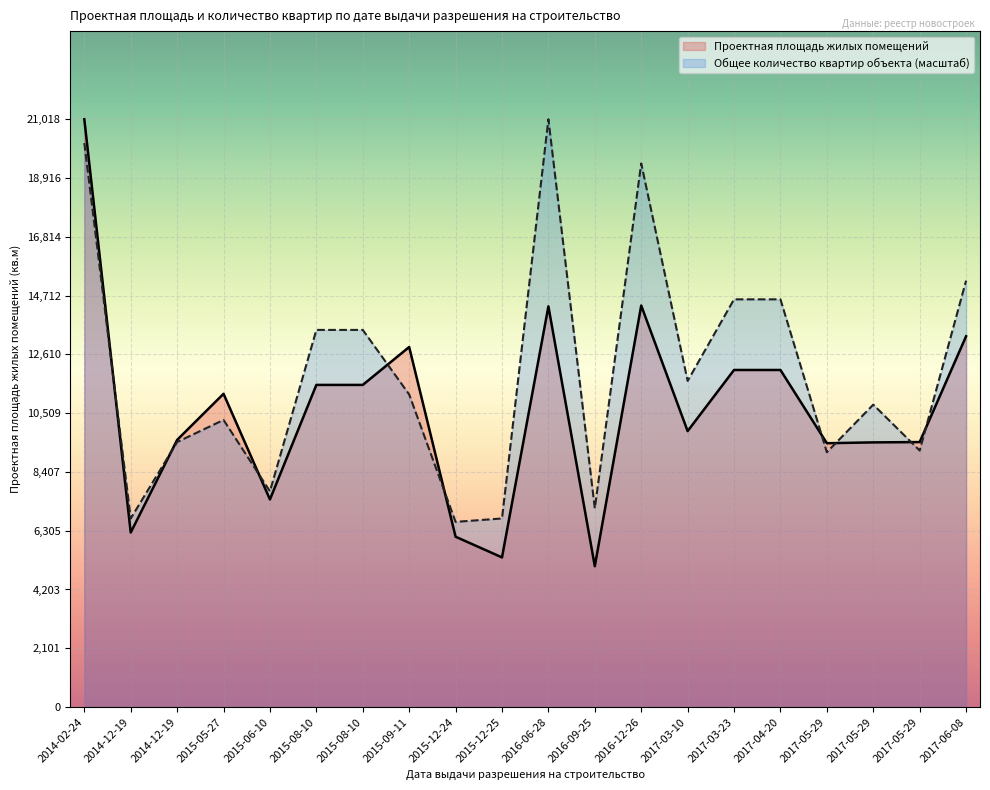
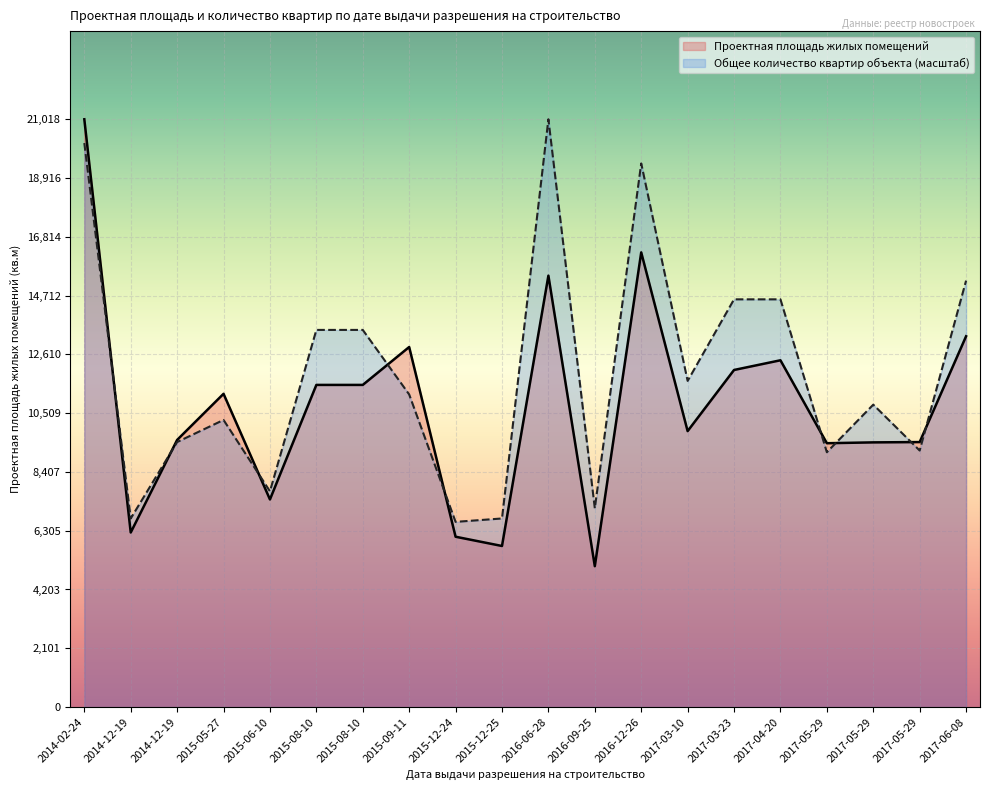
  {
    "Проектная площадь жилых помещений": {
      "2014-02-24": "21,000",
      "2015-05-27": "11,200",
      "2015-06-10": "7,400",
      "2015-09-11": "12,900",
      "2015-12-24": "6,100",
-     "2015-12-25": "5,400",
-     "2016-06-28": "14,300",
+     "2015-12-25": "5,800",
+     "2016-06-28": "15,400",
      "2016-09-25": "5,000",
-     "2016-12-26": "14,400",
+     "2016-12-26": "16,300",
      "2017-03-10": "9,900",
      "2017-03-23": "12,100",
-     "2017-04-20": "12,100",
+     "2017-04-20": "12,400",
      "2017-06-08": "13,300"
    },
    "Общее количество квартир объекта (масштаб)": {
      "2014-02-24": "20,200",
      "2015-05-27": "10,300",
      "2015-06-10": "7,700",
      "2015-09-11": "11,200",
      "2015-12-24": "6,600",
      "2015-12-25": "6,700",
      "2016-06-28": "21,000",
      "2016-09-25": "7,100",
      "2016-12-26": "19,400",
      "2017-03-10": "11,700",
      "2017-03-23": "14,600",
      "2017-04-20": "14,600",
      "2017-06-08": "15,200"
    }
  }
